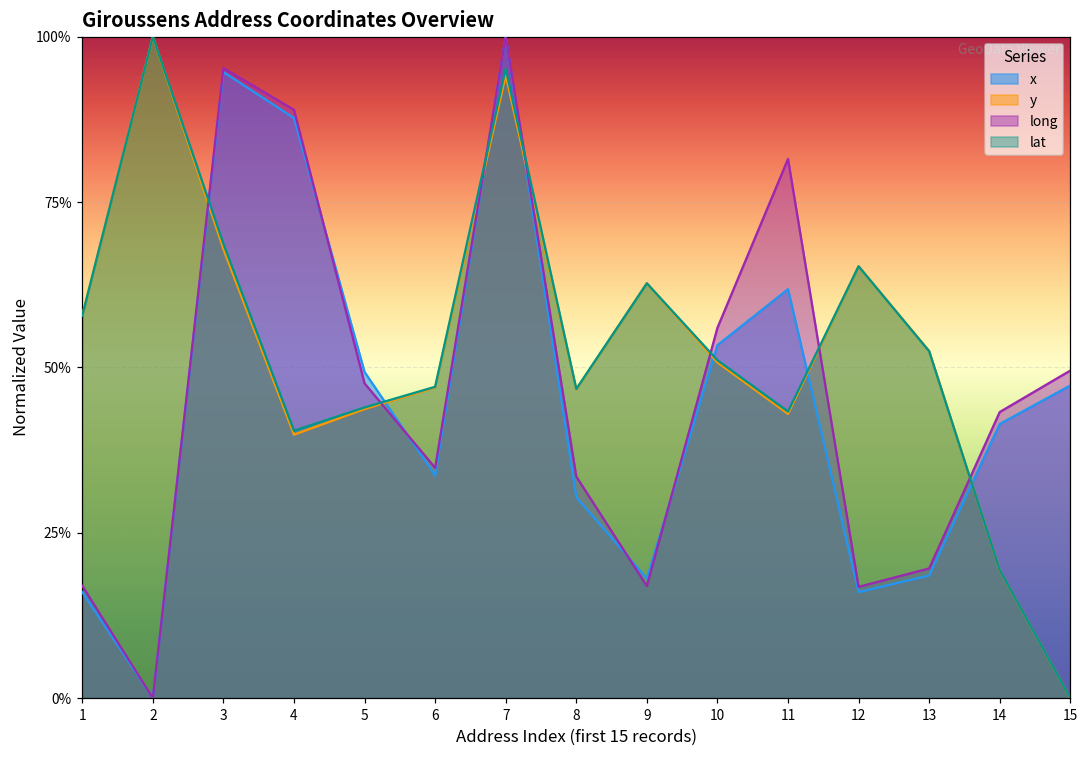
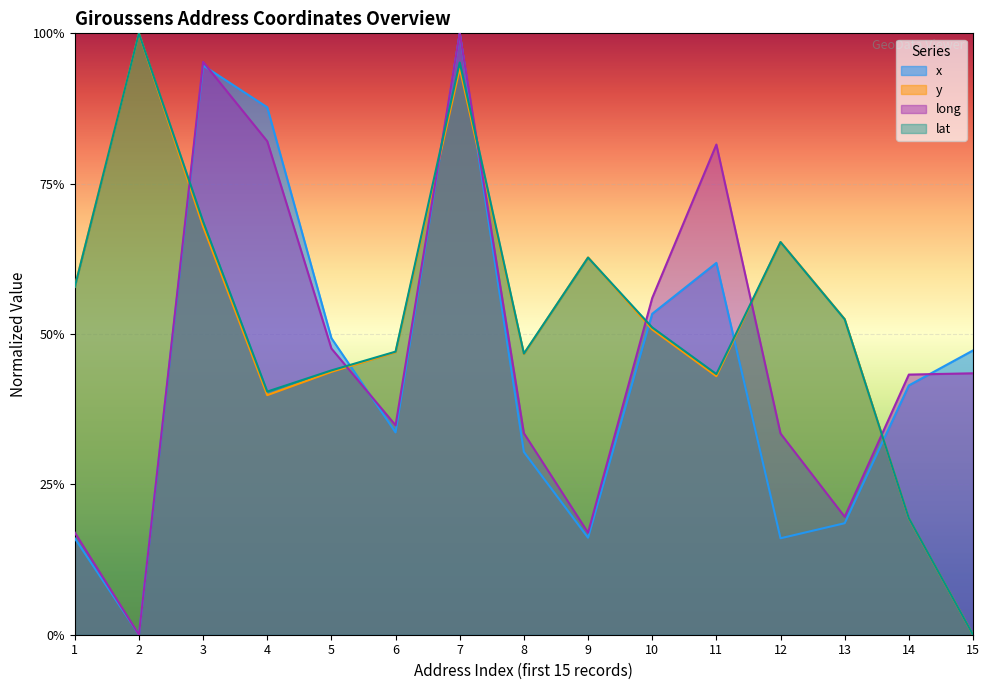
  {
    "x": {
      "1": "16%",
      "3": "95%",
      "4": "88%",
      "5": "49%",
      "6": "34%",
      "8": "30%",
-     "9": "18%",
+     "9": "16%",
      "10": "53%",
      "11": "62%",
      "12": "16%",
      "13": "19%",
      "14": "41%",
      "15": "47%"
    },
    "y": {
      "3": "68%",
      "4": "40%",
      "7": "94%"
    },
    "long": {
      "1": "17%",
      "3": "95%",
-     "4": "89%",
+     "4": "82%",
      "5": "48%",
      "6": "35%",
      "8": "34%",
      "9": "17%",
      "10": "56%",
      "11": "82%",
-     "12": "17%",
+     "12": "33%",
      "13": "20%",
      "14": "43%",
-     "15": "50%"
+     "15": "43%"
    },
    "lat": {
      "3": "69%",
      "4": "40%",
      "7": "95%"
    }
  }
